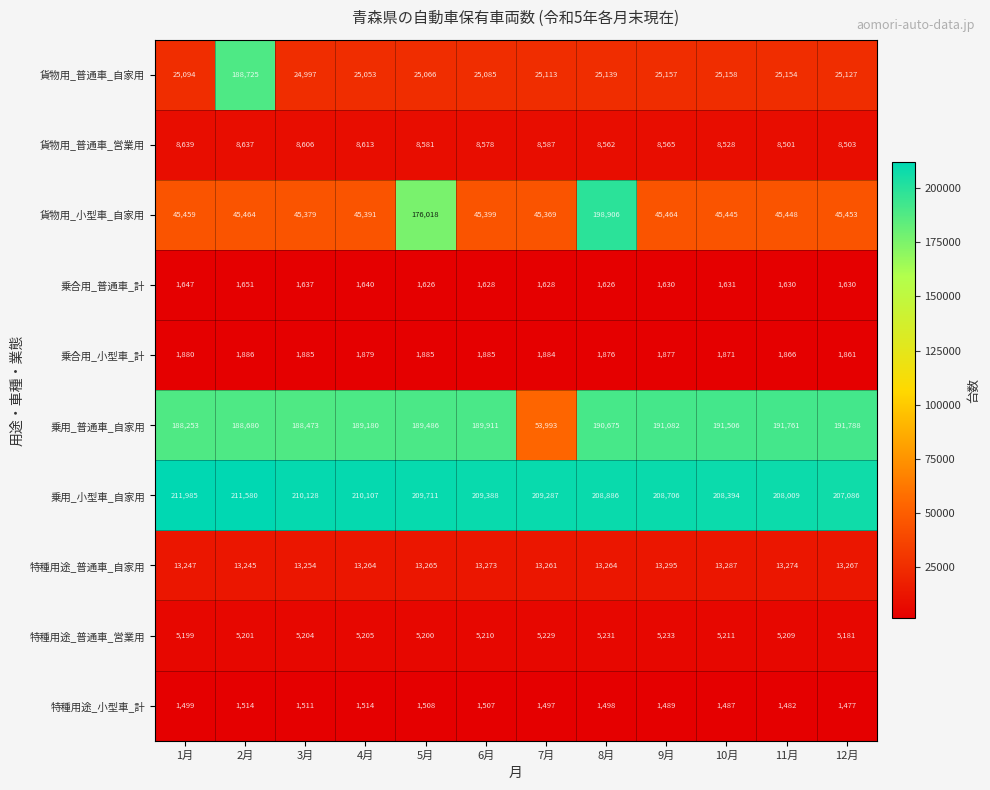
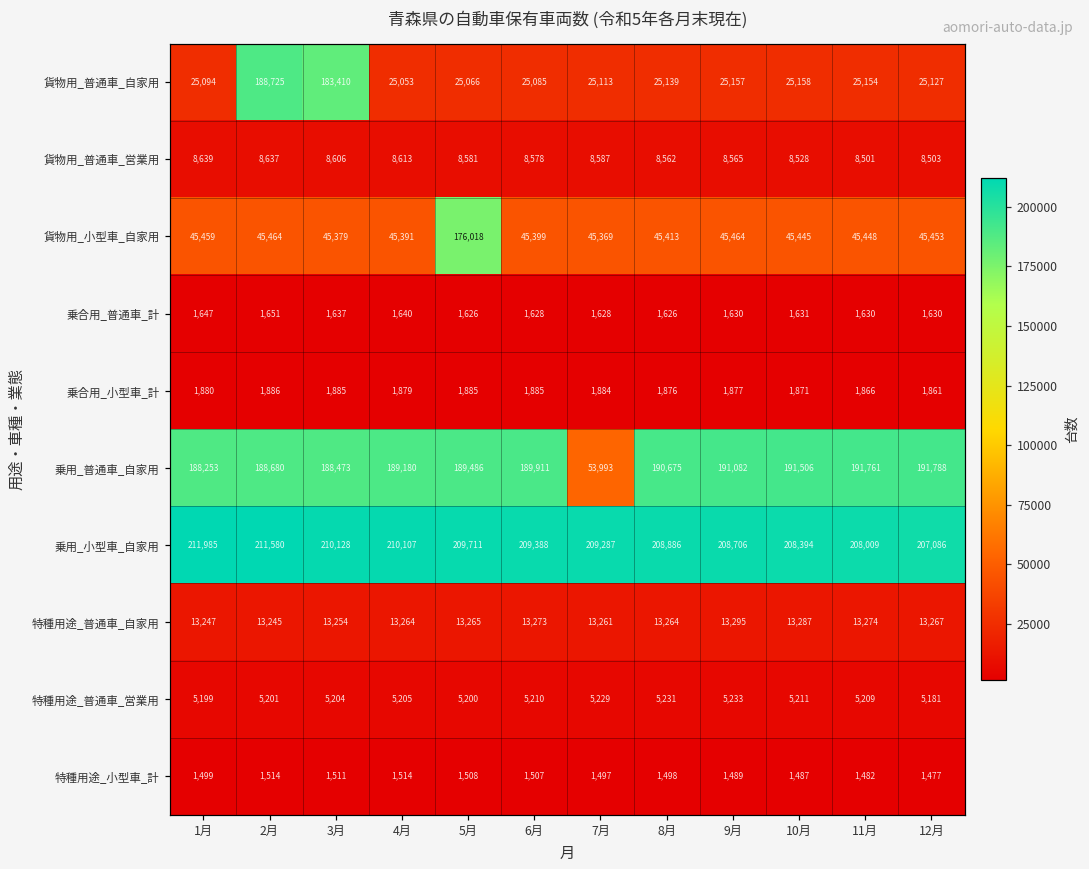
  {
    "貨物用_普通車_自家用": {
      "1月": "25,094",
      "2月": "188,725",
-     "3月": "24,997",
+     "3月": "183,410",
      "4月": "25,053",
      "5月": "25,066",
      "6月": "25,085",
      "7月": "25,113",
      "8月": "25,139",
      "9月": "25,157",
      "10月": "25,158",
      "11月": "25,154",
      "12月": "25,127"
    },
    "貨物用_普通車_営業用": {
      "1月": "8,639",
      "2月": "8,637",
      "3月": "8,606",
      "4月": "8,613",
      "5月": "8,581",
      "6月": "8,578",
      "7月": "8,587",
      "8月": "8,562",
      "9月": "8,565",
      "10月": "8,528",
      "11月": "8,501",
      "12月": "8,503"
    },
    "貨物用_小型車_自家用": {
      "1月": "45,459",
      "2月": "45,464",
      "3月": "45,379",
      "4月": "45,391",
      "5月": "176,018",
      "6月": "45,399",
      "7月": "45,369",
-     "8月": "198,906",
+     "8月": "45,413",
      "9月": "45,464",
      "10月": "45,445",
      "11月": "45,448",
      "12月": "45,453"
    },
    "乗合用_普通車_計": {
      "1月": "1,647",
      "2月": "1,651",
      "3月": "1,637",
      "4月": "1,640",
      "5月": "1,626",
      "6月": "1,628",
      "7月": "1,628",
      "8月": "1,626",
      "9月": "1,630",
      "10月": "1,631",
      "11月": "1,630",
      "12月": "1,630"
    },
    "乗合用_小型車_計": {
      "1月": "1,880",
      "2月": "1,886",
      "3月": "1,885",
      "4月": "1,879",
      "5月": "1,885",
      "6月": "1,885",
      "7月": "1,884",
      "8月": "1,876",
      "9月": "1,877",
      "10月": "1,871",
      "11月": "1,866",
      "12月": "1,861"
    },
    "乗用_普通車_自家用": {
      "1月": "188,253",
      "2月": "188,680",
      "3月": "188,473",
      "4月": "189,180",
      "5月": "189,486",
      "6月": "189,911",
      "7月": "53,993",
      "8月": "190,675",
      "9月": "191,082",
      "10月": "191,506",
      "11月": "191,761",
      "12月": "191,788"
    },
    "乗用_小型車_自家用": {
      "1月": "211,985",
      "2月": "211,580",
      "3月": "210,128",
      "4月": "210,107",
      "5月": "209,711",
      "6月": "209,388",
      "7月": "209,287",
      "8月": "208,886",
      "9月": "208,706",
      "10月": "208,394",
      "11月": "208,009",
      "12月": "207,086"
    },
    "特種用途_普通車_自家用": {
      "1月": "13,247",
      "2月": "13,245",
      "3月": "13,254",
      "4月": "13,264",
      "5月": "13,265",
      "6月": "13,273",
      "7月": "13,261",
      "8月": "13,264",
      "9月": "13,295",
      "10月": "13,287",
      "11月": "13,274",
      "12月": "13,267"
    },
    "特種用途_普通車_営業用": {
      "1月": "5,199",
      "2月": "5,201",
      "3月": "5,204",
      "4月": "5,205",
      "5月": "5,200",
      "6月": "5,210",
      "7月": "5,229",
      "8月": "5,231",
      "9月": "5,233",
      "10月": "5,211",
      "11月": "5,209",
      "12月": "5,181"
    },
    "特種用途_小型車_計": {
      "1月": "1,499",
      "2月": "1,514",
      "3月": "1,511",
      "4月": "1,514",
      "5月": "1,508",
      "6月": "1,507",
      "7月": "1,497",
      "8月": "1,498",
      "9月": "1,489",
      "10月": "1,487",
      "11月": "1,482",
      "12月": "1,477"
    }
  }
